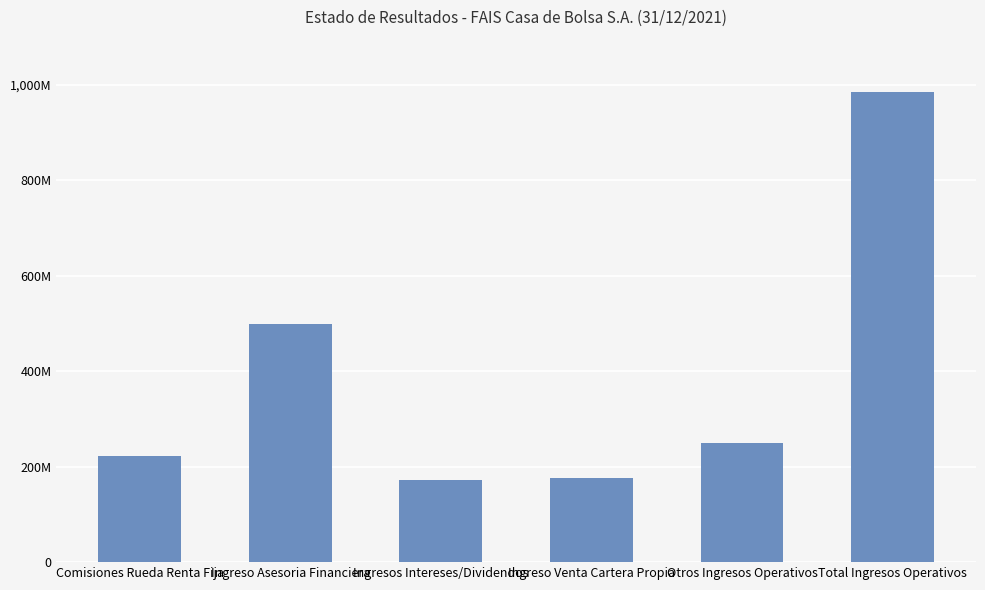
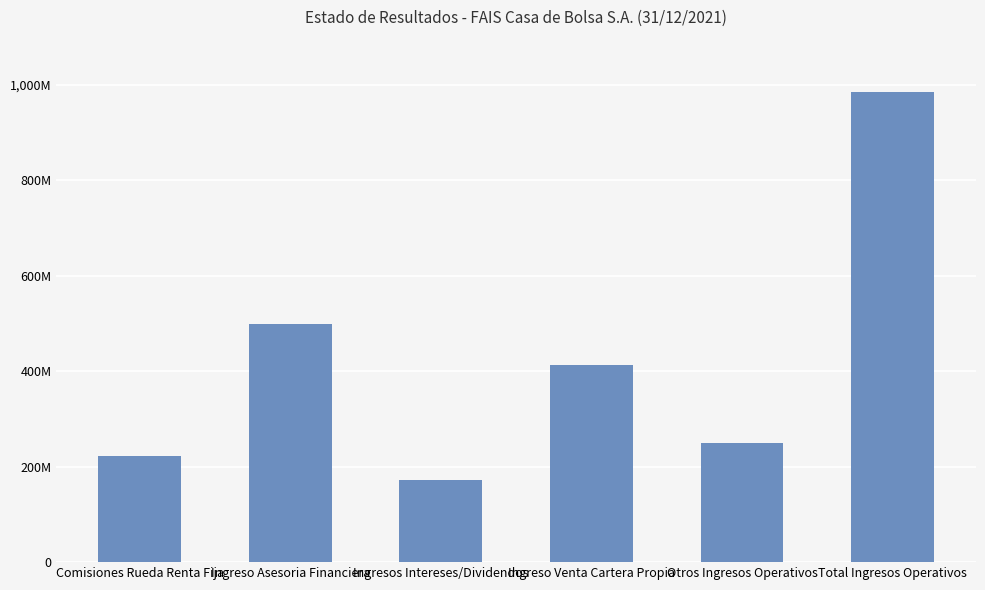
  {
    "Comisiones Rueda Renta Fija": "220,000,000",
    "Ingreso Asesoria Financiera": "500,000,000",
    "Ingresos Intereses/Dividendos": "170,000,000",
-   "Ingreso Venta Cartera Propia": "180,000,000",
+   "Ingreso Venta Cartera Propia": "410,000,000",
    "Otros Ingresos Operativos": "250,000,000",
    "Total Ingresos Operativos": "980,000,000"
  }
